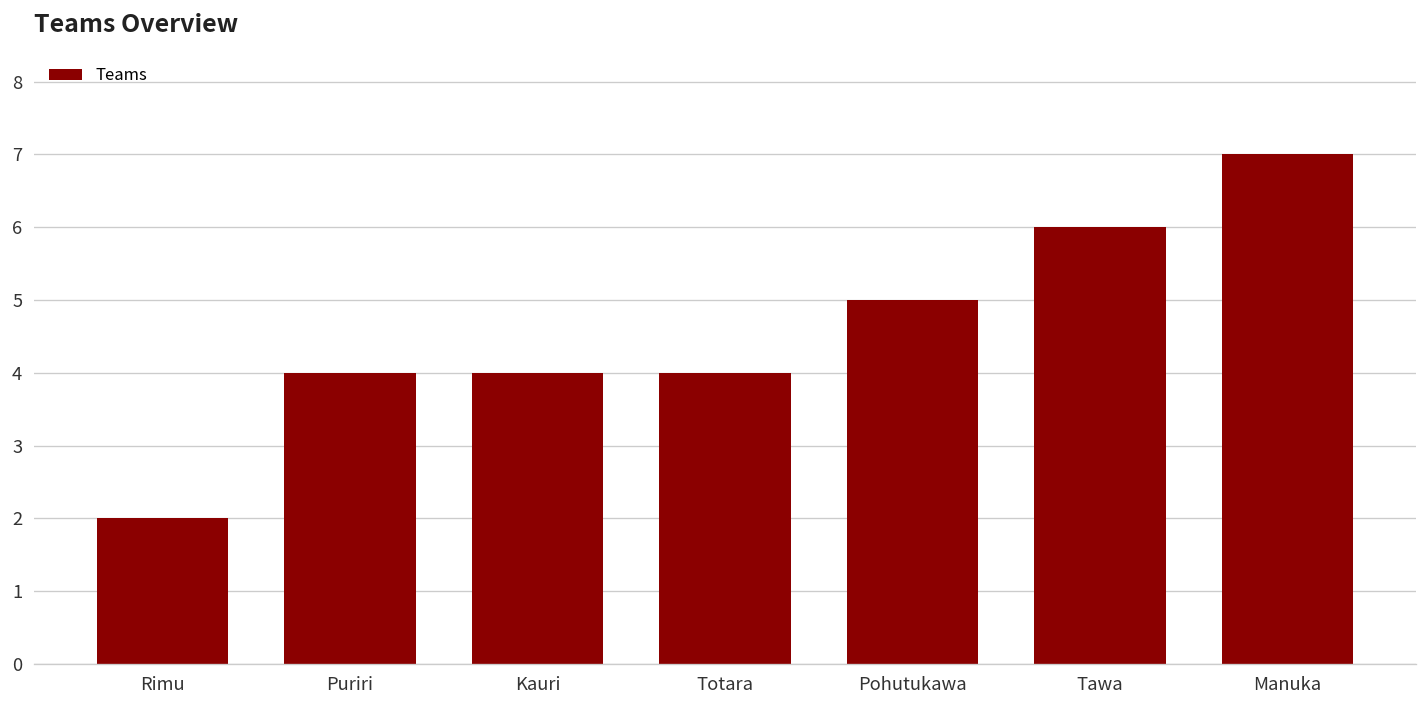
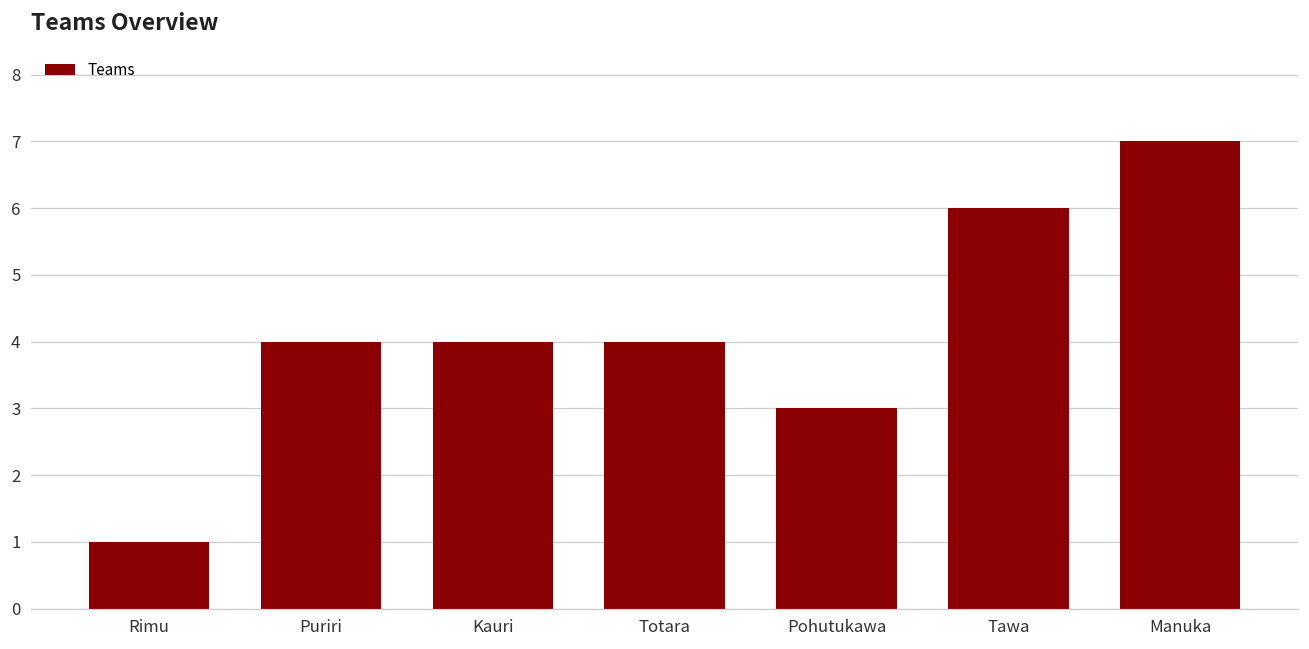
  {
-   "Rimu": 2,
+   "Rimu": 1,
    "Puriri": 4,
    "Kauri": 4,
    "Totara": 4,
-   "Pohutukawa": 5,
+   "Pohutukawa": 3,
    "Tawa": 6,
    "Manuka": 7
  }
